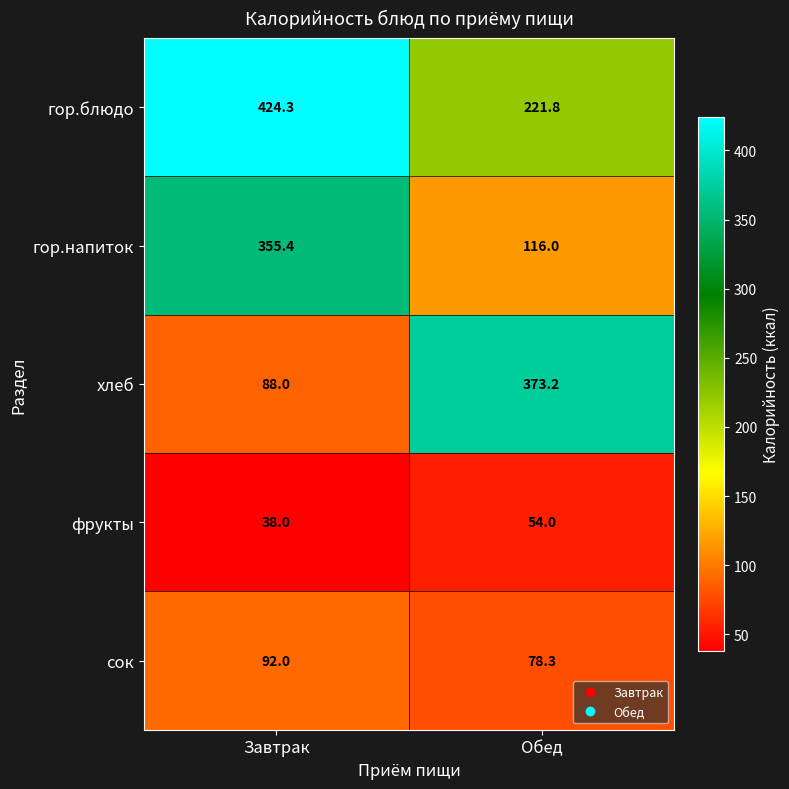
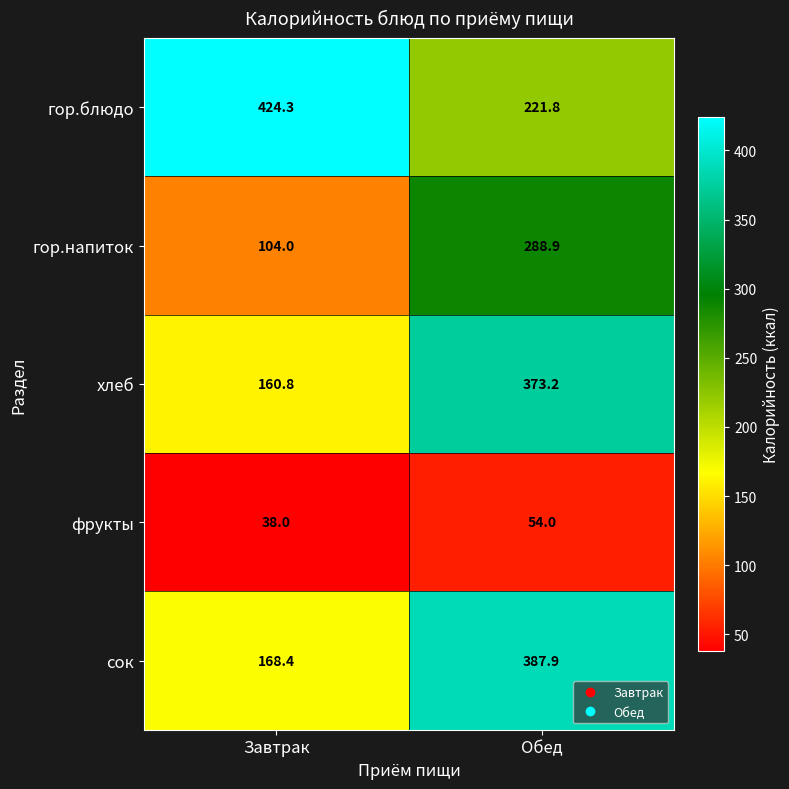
  {
    "гор.блюдо": {
      "Завтрак": 424.3,
      "Обед": 221.8
    },
    "гор.напиток": {
-     "Завтрак": 355.4,
-     "Обед": 116.0
+     "Завтрак": 104.0,
+     "Обед": 288.9
    },
    "хлеб": {
-     "Завтрак": 88.0,
+     "Завтрак": 160.8,
      "Обед": 373.2
    },
    "фрукты": {
      "Завтрак": 38.0,
      "Обед": 54.0
    },
    "сок": {
-     "Завтрак": 92.0,
-     "Обед": 78.3
+     "Завтрак": 168.4,
+     "Обед": 387.9
    }
  }
